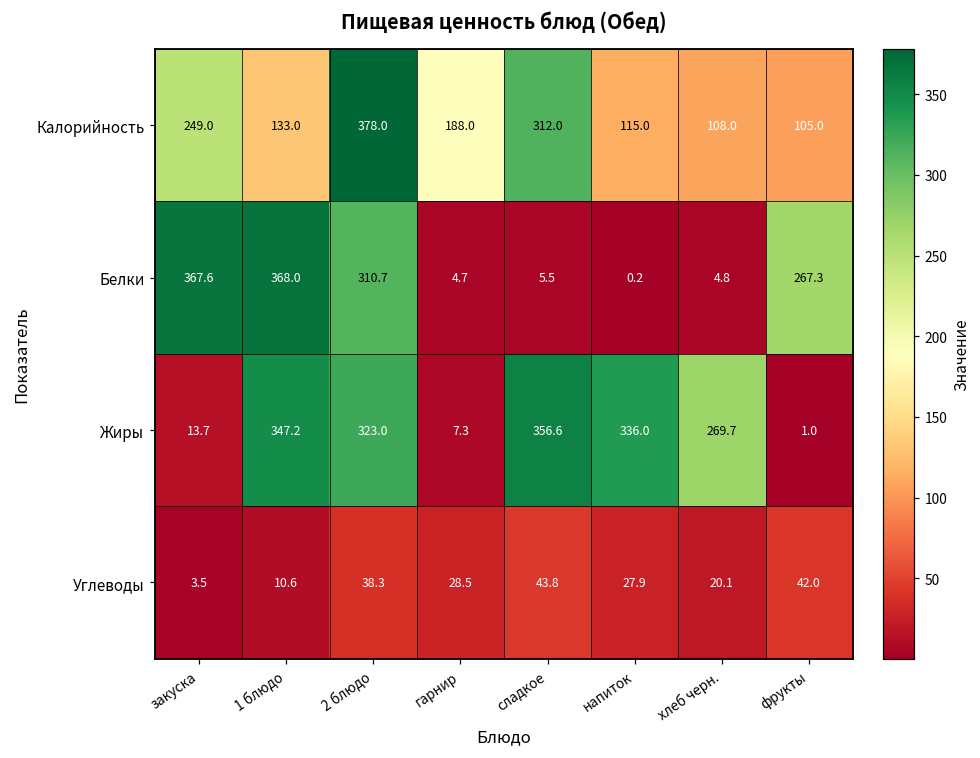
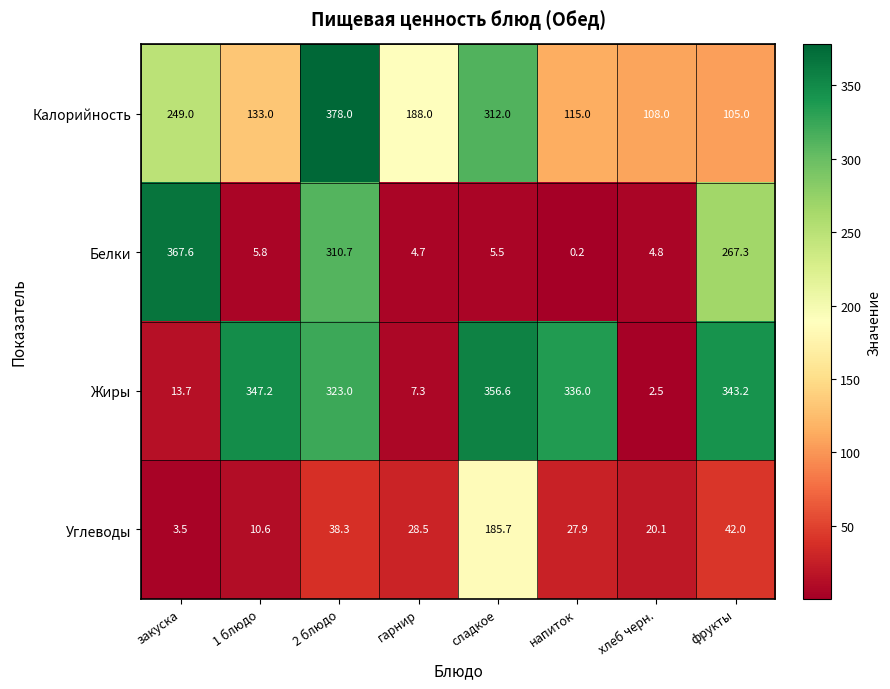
  {
    "Калорийность": {
      "закуска": 249.0,
      "1 блюдо": 133.0,
      "2 блюдо": 378.0,
      "гарнир": 188.0,
      "сладкое": 312.0,
      "напиток": 115.0,
      "хлеб черн.": 108.0,
      "фрукты": 105.0
    },
    "Белки": {
      "закуска": 367.6,
-     "1 блюдо": 368.0,
+     "1 блюдо": 5.8,
      "2 блюдо": 310.7,
      "гарнир": 4.7,
      "сладкое": 5.5,
      "напиток": 0.2,
      "хлеб черн.": 4.8,
      "фрукты": 267.3
    },
    "Жиры": {
      "закуска": 13.7,
      "1 блюдо": 347.2,
      "2 блюдо": 323.0,
      "гарнир": 7.3,
      "сладкое": 356.6,
      "напиток": 336.0,
-     "хлеб черн.": 269.7,
-     "фрукты": 1.0
+     "хлеб черн.": 2.5,
+     "фрукты": 343.2
    },
    "Углеводы": {
      "закуска": 3.5,
      "1 блюдо": 10.6,
      "2 блюдо": 38.3,
      "гарнир": 28.5,
-     "сладкое": 43.8,
+     "сладкое": 185.7,
      "напиток": 27.9,
      "хлеб черн.": 20.1,
      "фрукты": 42.0
    }
  }
